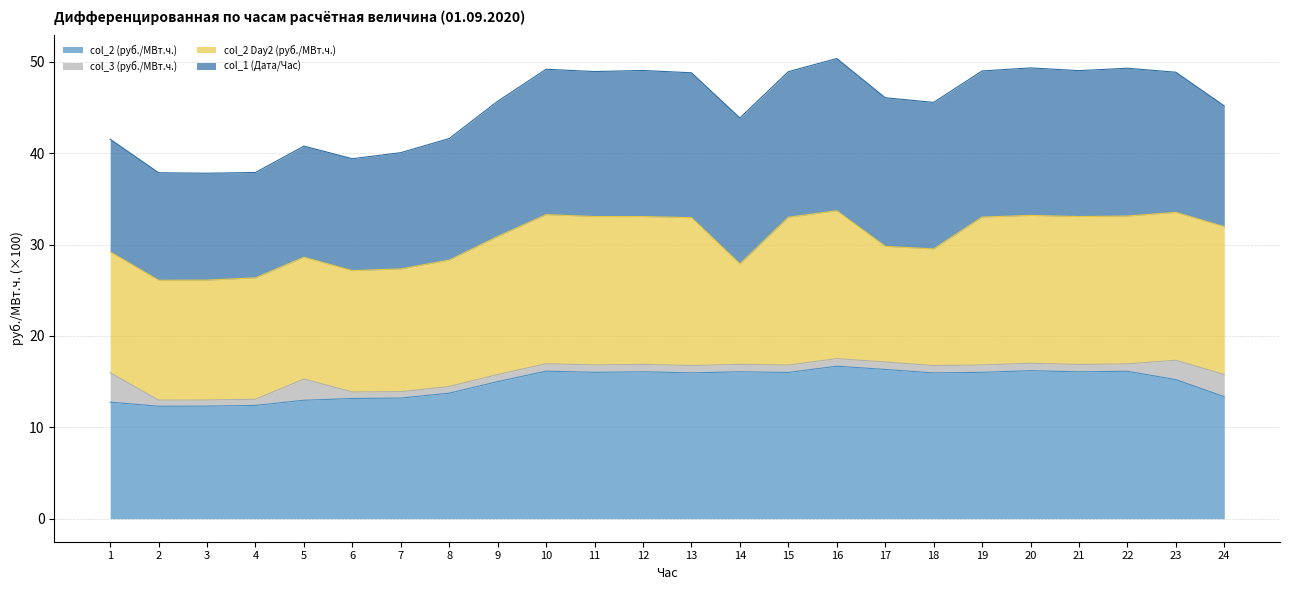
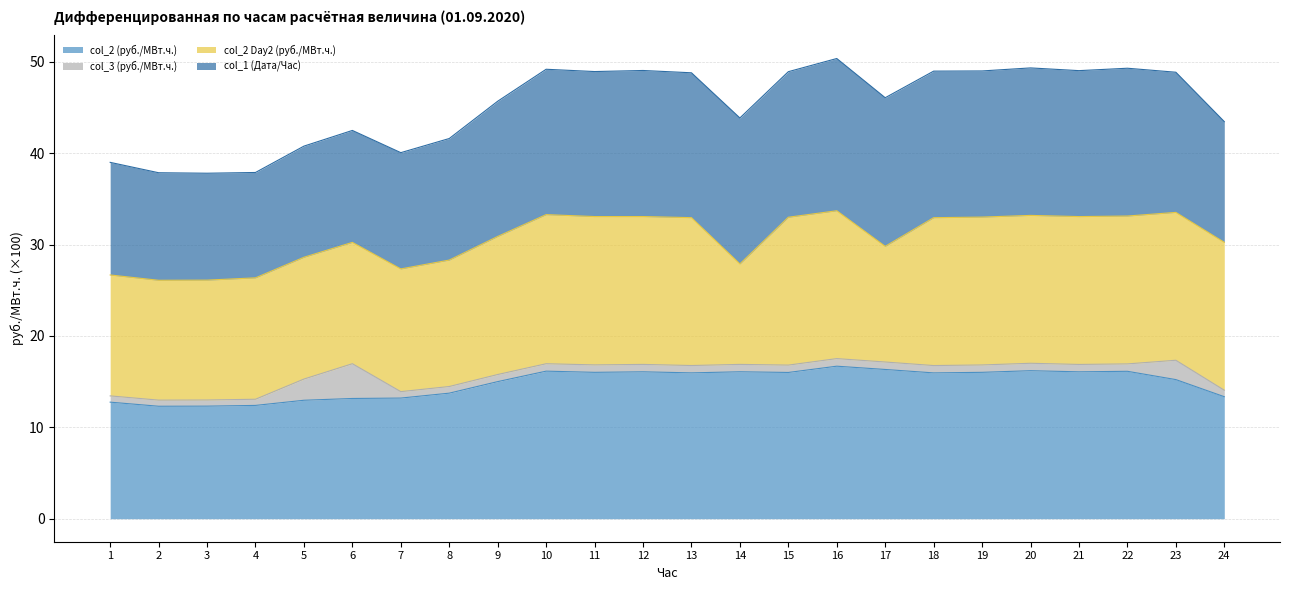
  {
    "col_3 (руб./МВт.ч.)": {
-     "1": 3,
+     "1": 1,
      "2": 1,
      "3": 1,
      "4": 1,
      "5": 2,
-     "6": 1,
+     "6": 4,
      "7": 1,
      "8": 1,
      "9": 1,
      "10": 1,
      "11": 1,
      "12": 1,
      "13": 1,
      "14": 1,
      "15": 1,
      "16": 1,
      "17": 1,
      "18": 1,
      "19": 1,
      "20": 1,
      "21": 1,
      "22": 1,
      "23": 2,
-     "24": 2
+     "24": 1
    },
    "col_2 Day2 (руб./МВт.ч.)": {
      "1": 13,
      "2": 13,
      "3": 13,
      "4": 13,
      "5": 13,
      "6": 13,
      "7": 13,
      "8": 14,
      "9": 15,
      "10": 16,
      "11": 16,
      "12": 16,
      "13": 16,
      "14": 11,
      "15": 16,
      "16": 16,
      "17": 13,
-     "18": 13,
+     "18": 16,
      "19": 16,
      "20": 16,
      "21": 16,
      "22": 16,
      "23": 16,
      "24": 16
    }
  }
